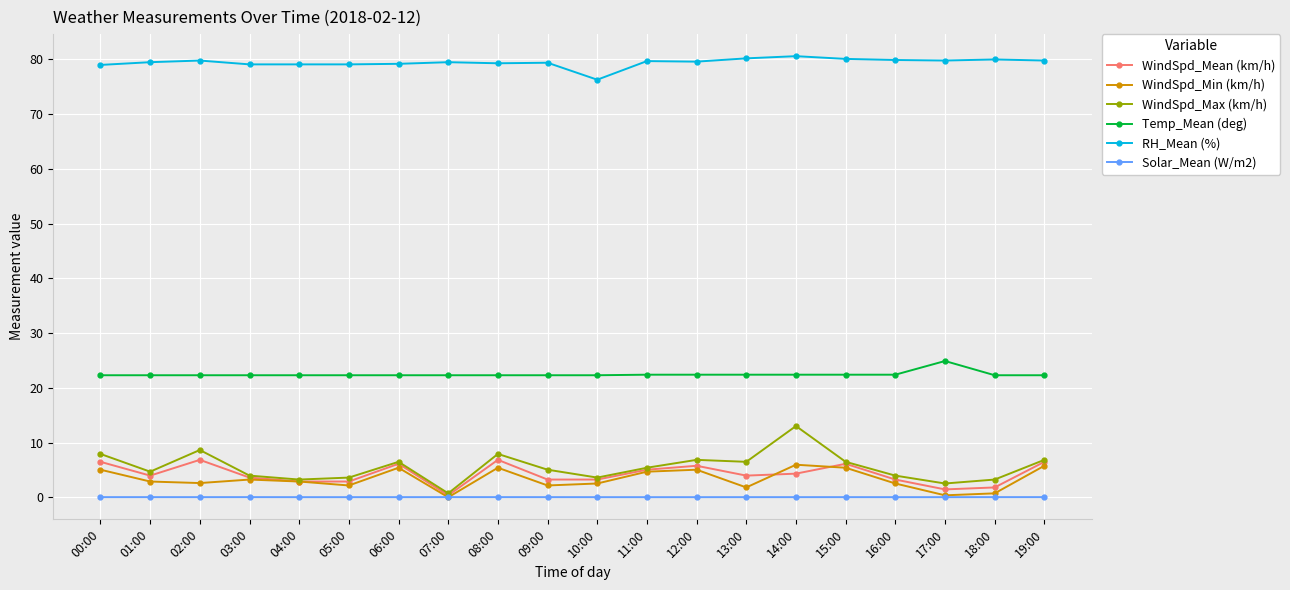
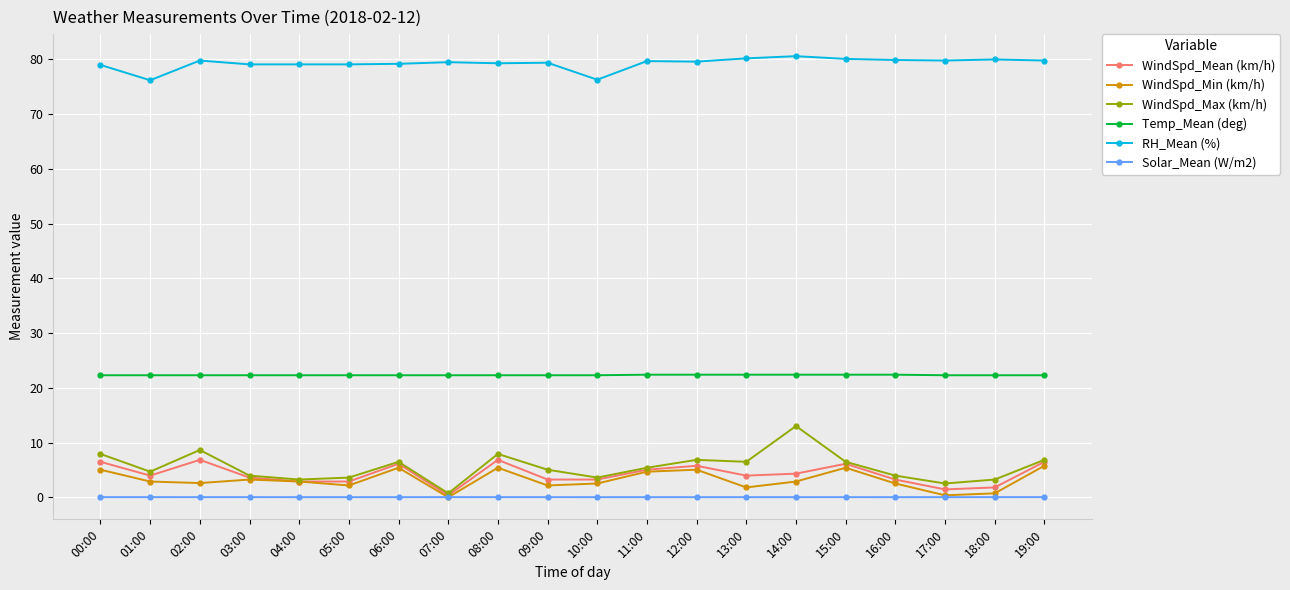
  {
    "WindSpd_Mean (km/h)": {
      "00:00": 6,
      "01:00": 4,
      "02:00": 7,
      "05:00": 3,
      "08:00": 7,
      "09:00": 3,
      "12:00": 6,
      "13:00": 4,
      "14:00": 4,
      "16:00": 3,
      "17:00": 1,
      "18:00": 2
    },
    "WindSpd_Min (km/h)": {
      "00:00": 5,
      "01:00": 3,
      "02:00": 3,
      "05:00": 2,
      "06:00": 5,
      "08:00": 5,
      "09:00": 2,
      "10:00": 3,
      "12:00": 5,
      "13:00": 2,
-     "14:00": 6,
+     "14:00": 3,
      "15:00": 5,
      "16:00": 3,
      "18:00": 1,
      "19:00": 6
    },
    "WindSpd_Max (km/h)": {
      "00:00": 8,
      "01:00": 5,
      "02:00": 9,
      "05:00": 4,
      "08:00": 8,
      "09:00": 5,
      "12:00": 7,
      "13:00": 6,
      "14:00": 13,
      "16:00": 4,
      "17:00": 3,
      "18:00": 3
    },
    "Temp_Mean (deg)": {
      "00:00": 22,
      "01:00": 22,
      "02:00": 22,
      "03:00": 22,
      "04:00": 22,
      "05:00": 22,
      "06:00": 22,
      "07:00": 22,
      "08:00": 22,
      "09:00": 22,
      "10:00": 22,
      "11:00": 22,
      "12:00": 22,
      "13:00": 22,
      "14:00": 22,
      "15:00": 22,
      "16:00": 22,
-     "17:00": 25,
+     "17:00": 22,
      "18:00": 22,
      "19:00": 22
    },
    "RH_Mean (%)": {
      "00:00": 79,
-     "01:00": 80,
+     "01:00": 76,
      "02:00": 80,
      "03:00": 79,
      "04:00": 79,
      "05:00": 79,
      "06:00": 79,
      "07:00": 80,
      "08:00": 79,
      "09:00": 79,
      "10:00": 76,
      "11:00": 80,
      "12:00": 80,
      "13:00": 80,
      "14:00": 81,
      "15:00": 80,
      "16:00": 80,
      "17:00": 80,
      "18:00": 80,
      "19:00": 80
    },
    "Solar_Mean (W/m2)": {
      "00:00": 0,
      "01:00": 0,
      "02:00": 0,
      "03:00": 0,
      "04:00": 0,
      "05:00": 0,
      "06:00": 0,
      "08:00": 0,
      "09:00": 0,
      "10:00": 0,
      "11:00": 0,
      "12:00": 0,
      "13:00": 0,
      "14:00": 0,
      "15:00": 0,
      "16:00": 0,
      "18:00": 0,
      "19:00": 0
    }
  }
